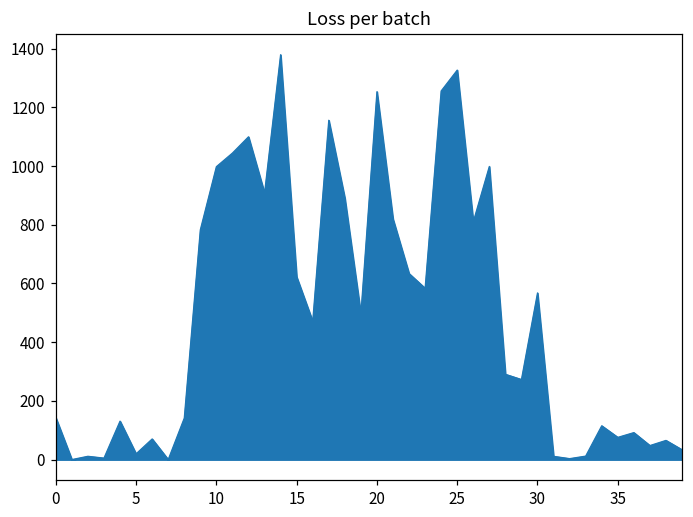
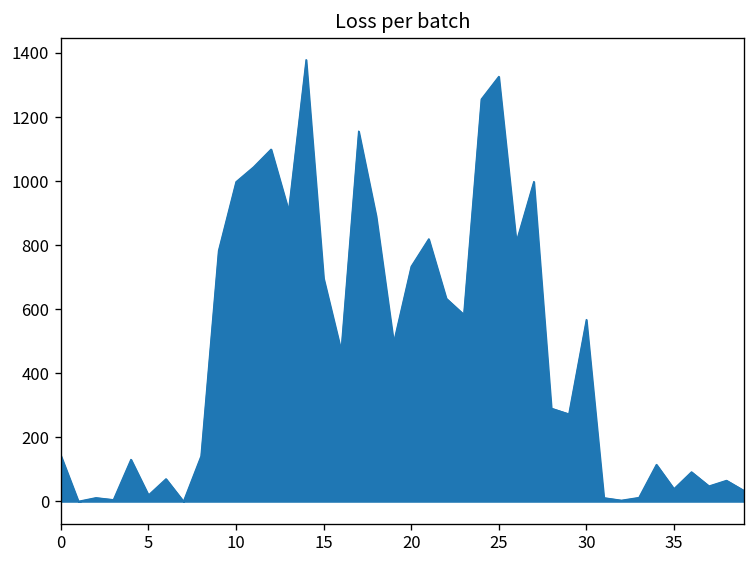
  {
    "0": 140,
    "5": 20,
    "10": 1000,
-   "15": 620,
-   "20": 1250,
+   "15": 700,
+   "20": 730,
    "25": 1330,
    "30": 570,
-   "35": 80
+   "35": 40
  }
